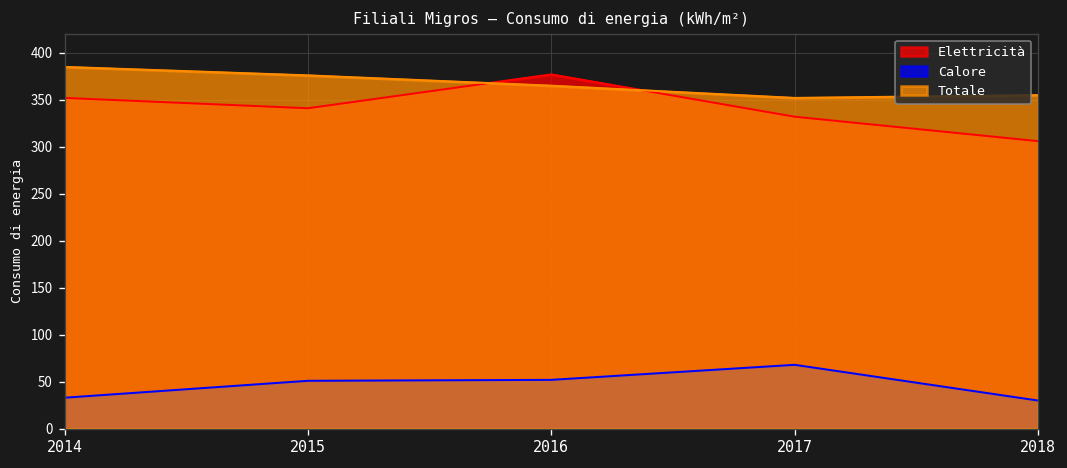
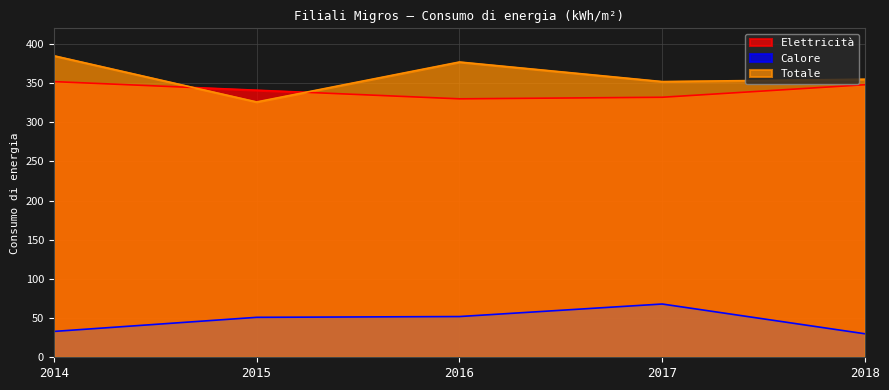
  {
    "Elettricità": {
      "2014": 350,
      "2015": 340,
-     "2016": 380,
+     "2016": 330,
      "2017": 330,
-     "2018": 310
+     "2018": 350
    },
    "Calore": {
      "2014": 30,
      "2015": 50,
      "2016": 50,
      "2017": 70,
      "2018": 30
    },
    "Totale": {
      "2014": 390,
-     "2015": 380,
-     "2016": 370,
+     "2015": 330,
+     "2016": 380,
      "2017": 350,
      "2018": 360
    }
  }
